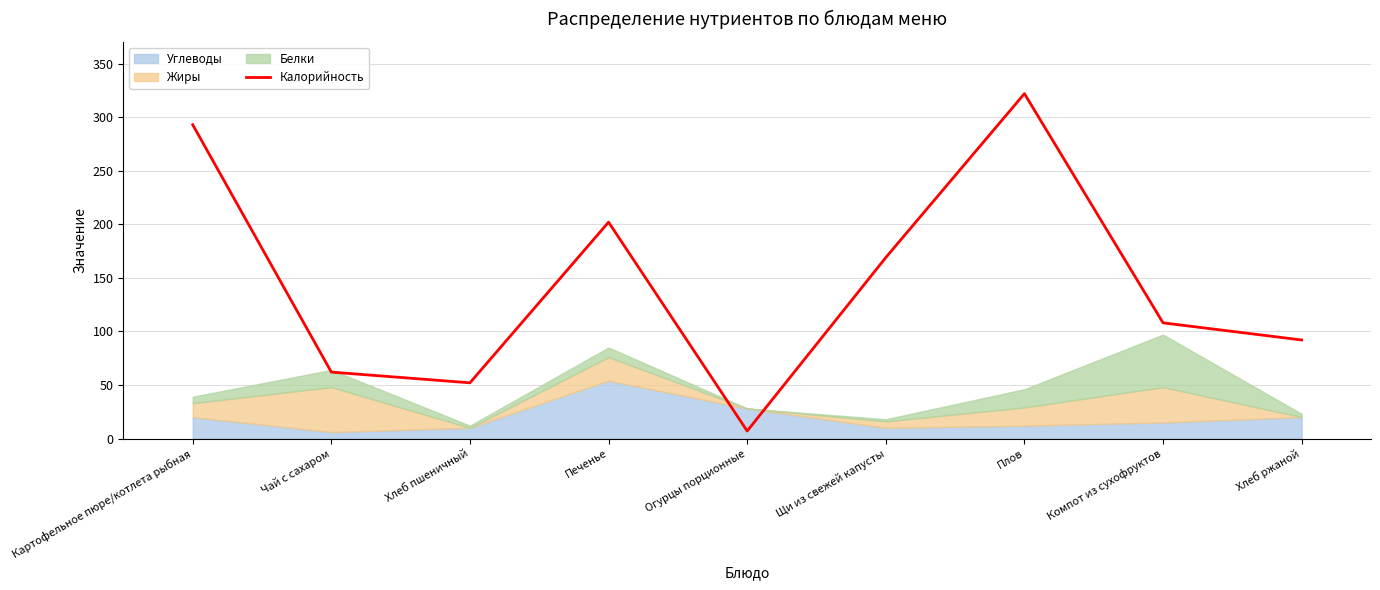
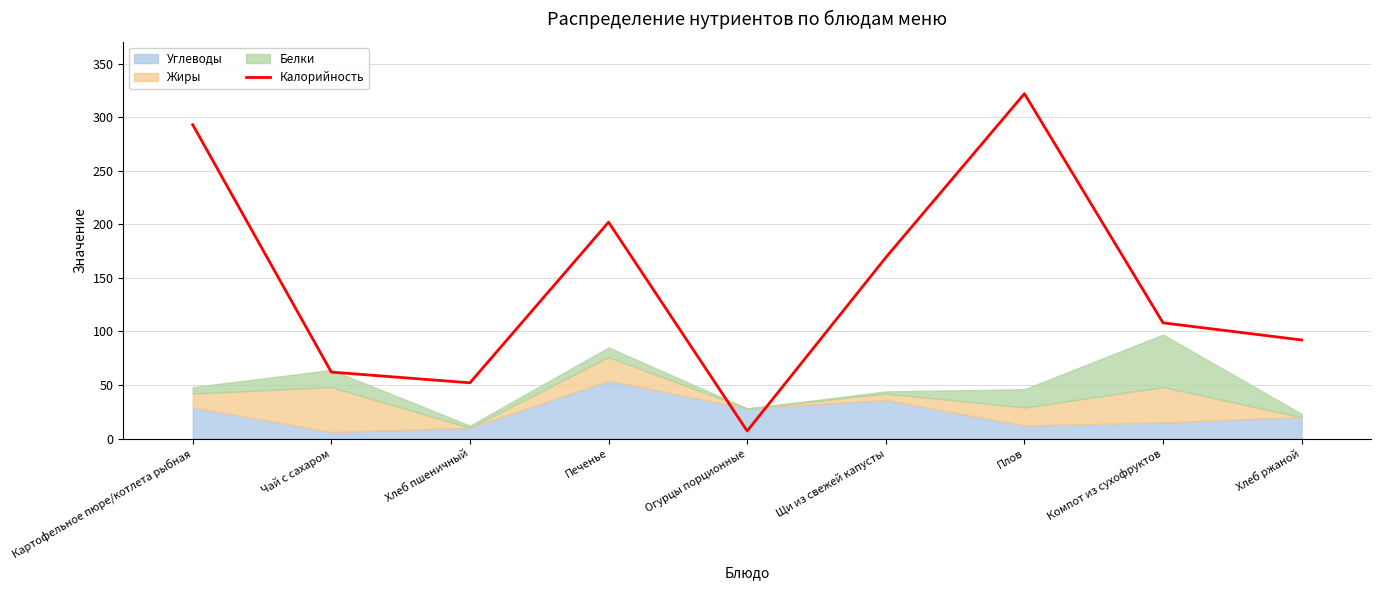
  {
    "Углеводы": {
-     "Картофельное пюре/котлета рыбная": 20,
+     "Картофельное пюре/котлета рыбная": 29,
      "Чай с сахаром": 6,
      "Печенье": 54,
-     "Щи из свежей капусты": 10,
+     "Щи из свежей капусты": 36,
      "Плов": 12,
      "Компот из сухофруктов": 15
    },
    "Калорийность": {
      "Картофельное пюре/котлета рыбная": 293,
      "Хлеб пшеничный": 52,
      "Печенье": 202,
      "Огурцы порционные": 7,
      "Щи из свежей капусты": 169,
      "Плов": 322,
      "Компот из сухофруктов": 108,
      "Хлеб ржаной": 92
    },
    "Жиры": {
      "Картофельное пюре/котлета рыбная": 13,
      "Чай с сахаром": 42,
      "Печенье": 22,
      "Плов": 17,
      "Компот из сухофруктов": 33
    },
    "Белки": {
      "Картофельное пюре/котлета рыбная": 6,
      "Печенье": 9,
      "Плов": 17,
      "Компот из сухофруктов": 49,
      "Хлеб ржаной": 3
    }
  }
